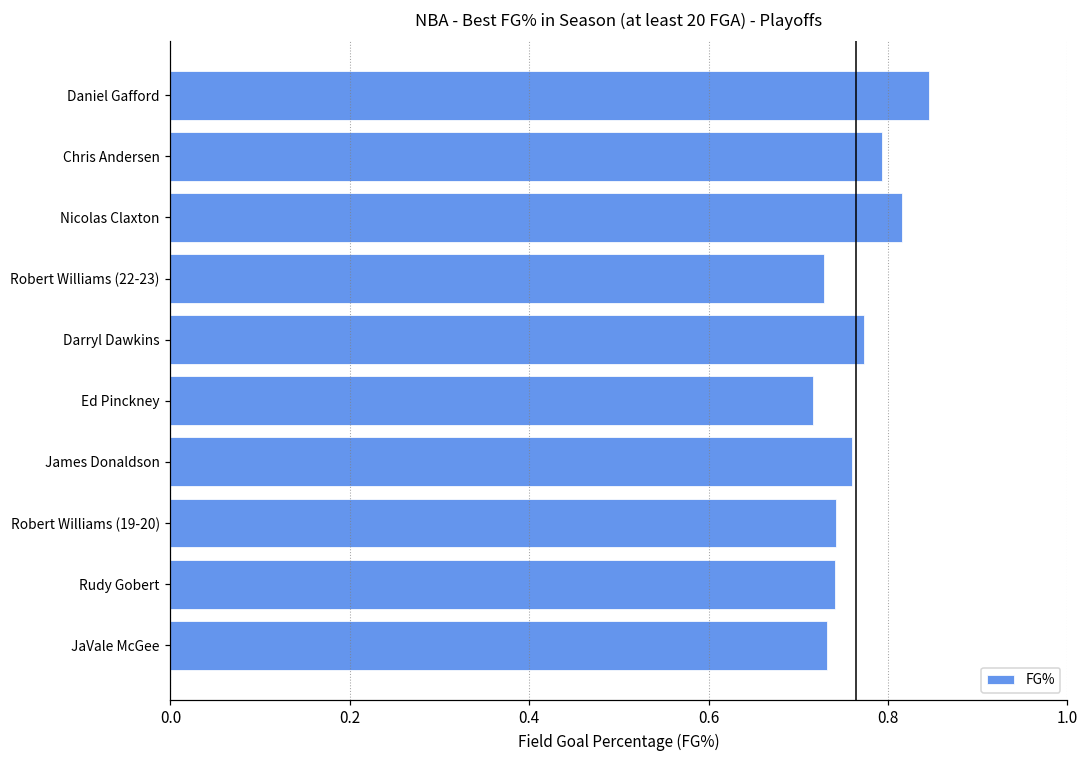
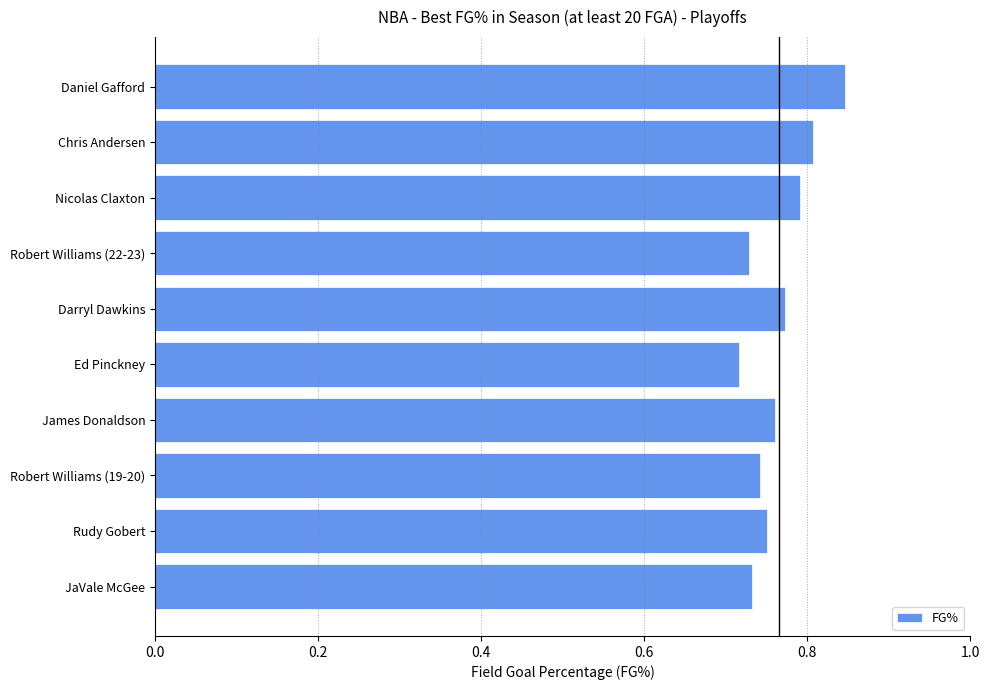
  {
    "Daniel Gafford": 0.85,
-   "Chris Andersen": 0.79,
-   "Nicolas Claxton": 0.82,
+   "Chris Andersen": 0.81,
+   "Nicolas Claxton": 0.79,
    "Robert Williams (22-23)": 0.73,
    "Darryl Dawkins": 0.77,
    "Ed Pinckney": 0.72,
    "James Donaldson": 0.76,
    "Robert Williams (19-20)": 0.74,
-   "Rudy Gobert": 0.74,
+   "Rudy Gobert": 0.75,
    "JaVale McGee": 0.73
  }
